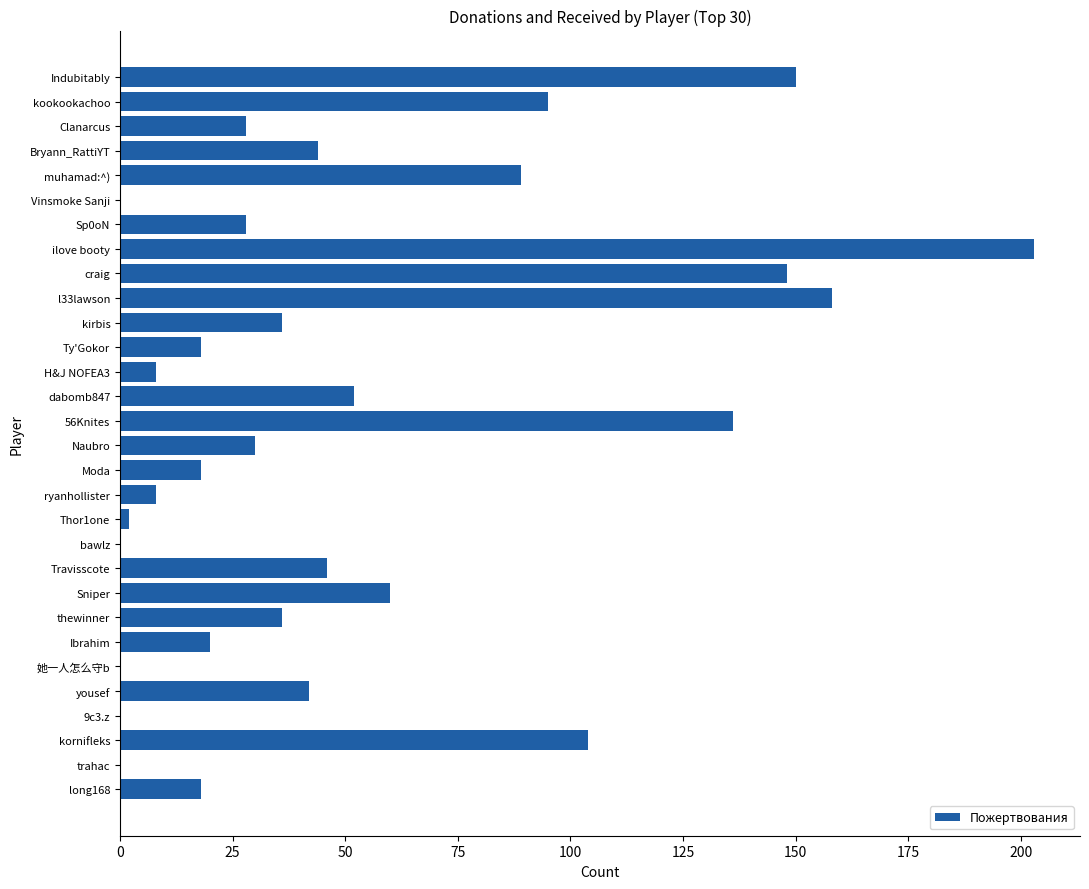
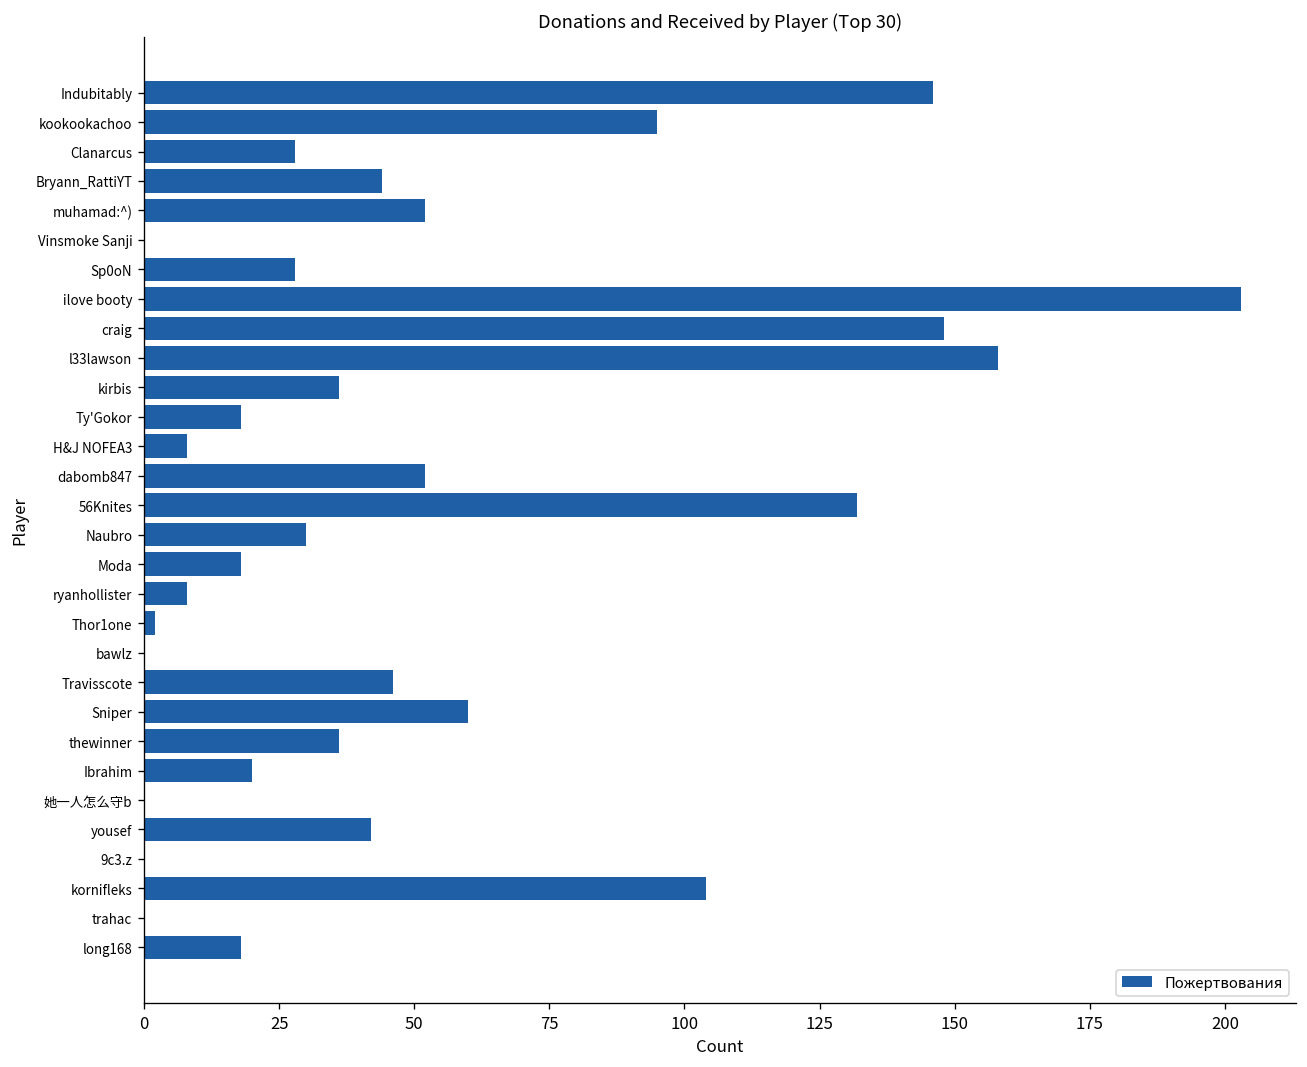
  {
-   "Indubitably": 150,
+   "Indubitably": 146,
    "kookookachoo": 95,
    "Clanarcus": 28,
    "Bryann_RattiYT": 44,
-   "muhamad:^)": 89,
+   "muhamad:^)": 52,
    "Vinsmoke Sanji": 0,
    "Sp0oN": 28,
    "ilove booty": 203,
    "craig": 148,
    "l33lawson": 158,
    "kirbis": 36,
    "Ty'Gokor": 18,
    "H&J NOFEA3": 8,
    "dabomb847": 52,
-   "56Knites": 136,
+   "56Knites": 132,
    "Naubro": 30,
    "Moda": 18,
    "ryanhollister": 8,
    "Thor1one": 2,
    "bawlz": 0,
    "Travisscote": 46,
    "Sniper": 60,
    "thewinner": 36,
    "Ibrahim": 20,
    "她一人怎么守b": 0,
    "yousef": 42,
    "9c3.z": 0,
    "kornifleks": 104,
    "trahac": 0,
    "long168": 18
  }
